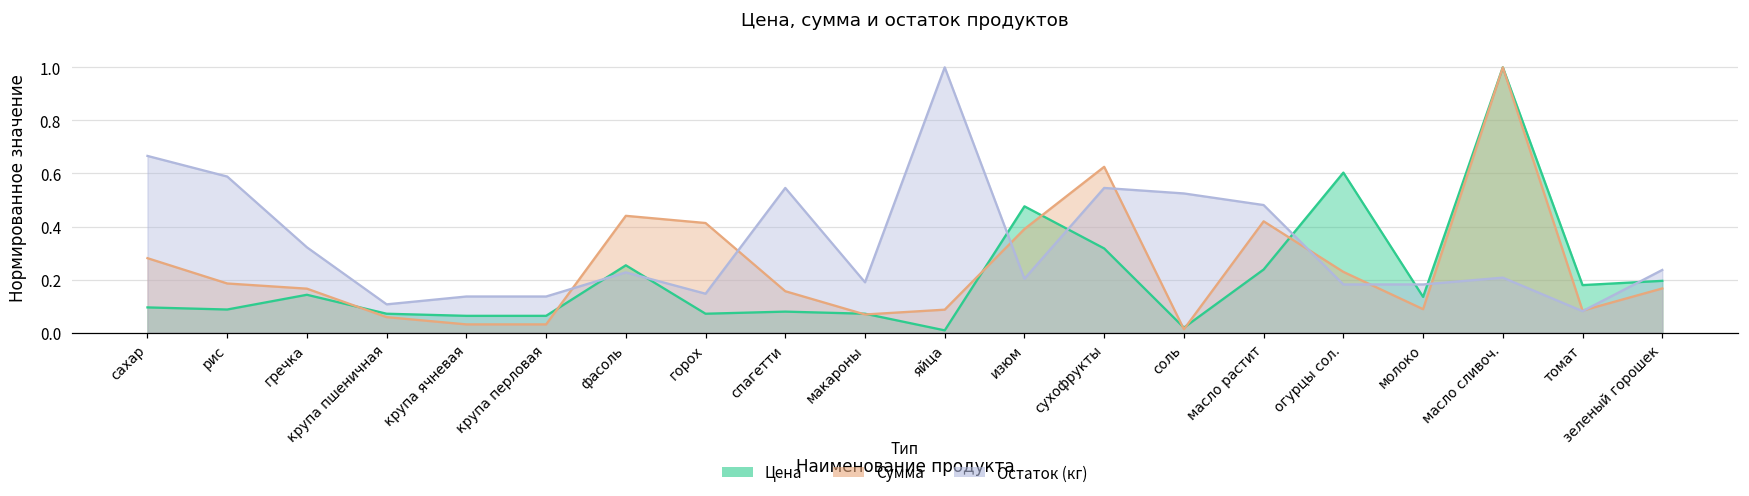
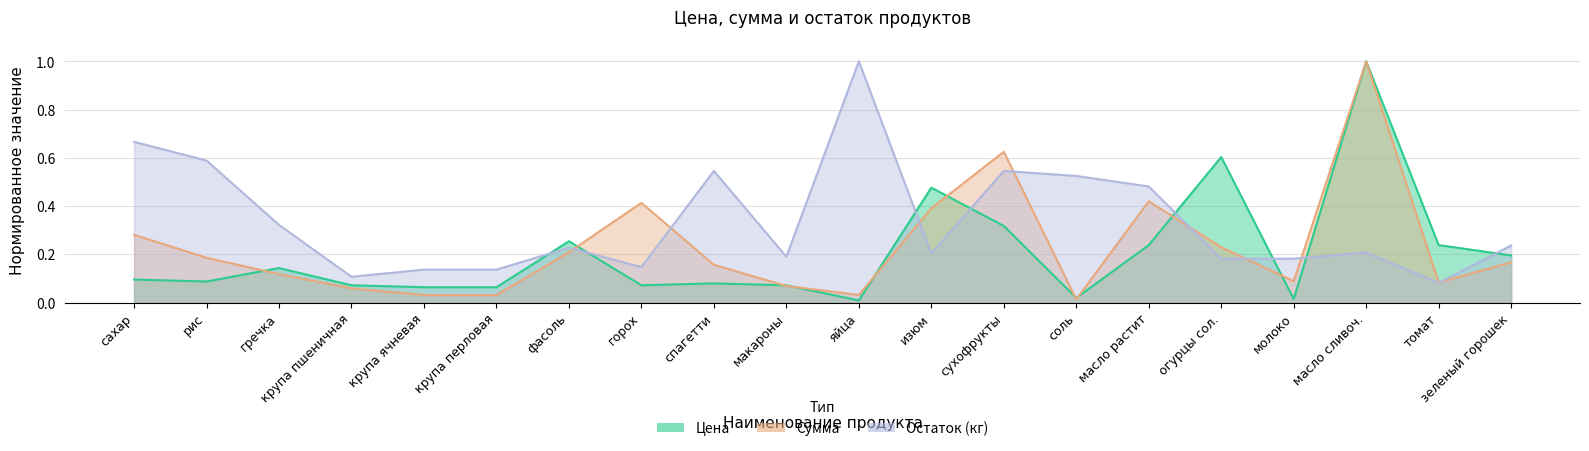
  {
    "Цена": {
      "сахар": 0.10,
      "рис": 0.09,
      "гречка": 0.14,
      "крупа пшеничная": 0.07,
      "крупа ячневая": 0.06,
      "крупа перловая": 0.06,
      "фасоль": 0.25,
      "горох": 0.07,
      "спагетти": 0.08,
      "яйца": 0.01,
      "изюм": 0.48,
      "сухофрукты": 0.32,
      "масло растит": 0.24,
      "огурцы сол.": 0.60,
-     "молоко": 0.13,
-     "томат": 0.18,
+     "молоко": 0.01,
+     "томат": 0.24,
      "зеленый горошек": 0.20
    },
    "Сумма": {
      "сахар": 0.28,
      "рис": 0.19,
-     "гречка": 0.17,
+     "гречка": 0.12,
      "крупа пшеничная": 0.06,
      "крупа ячневая": 0.03,
      "крупа перловая": 0.03,
-     "фасоль": 0.44,
+     "фасоль": 0.21,
      "горох": 0.41,
      "спагетти": 0.16,
-     "яйца": 0.09,
+     "яйца": 0.03,
      "изюм": 0.39,
      "сухофрукты": 0.63,
      "масло растит": 0.42,
      "огурцы сол.": 0.23,
      "молоко": 0.09,
      "зеленый горошек": 0.17
    },
    "Остаток (кг)": {
      "сахар": 0.67,
      "рис": 0.59,
      "гречка": 0.32,
      "крупа пшеничная": 0.11,
      "крупа ячневая": 0.14,
      "крупа перловая": 0.14,
      "фасоль": 0.23,
      "горох": 0.15,
      "спагетти": 0.55,
      "макароны": 0.19,
      "яйца": 1.00,
      "изюм": 0.20,
      "сухофрукты": 0.55,
      "соль": 0.52,
      "масло растит": 0.48,
      "огурцы сол.": 0.18,
      "молоко": 0.18,
      "масло сливоч.": 0.21,
      "зеленый горошек": 0.24
    }
  }
